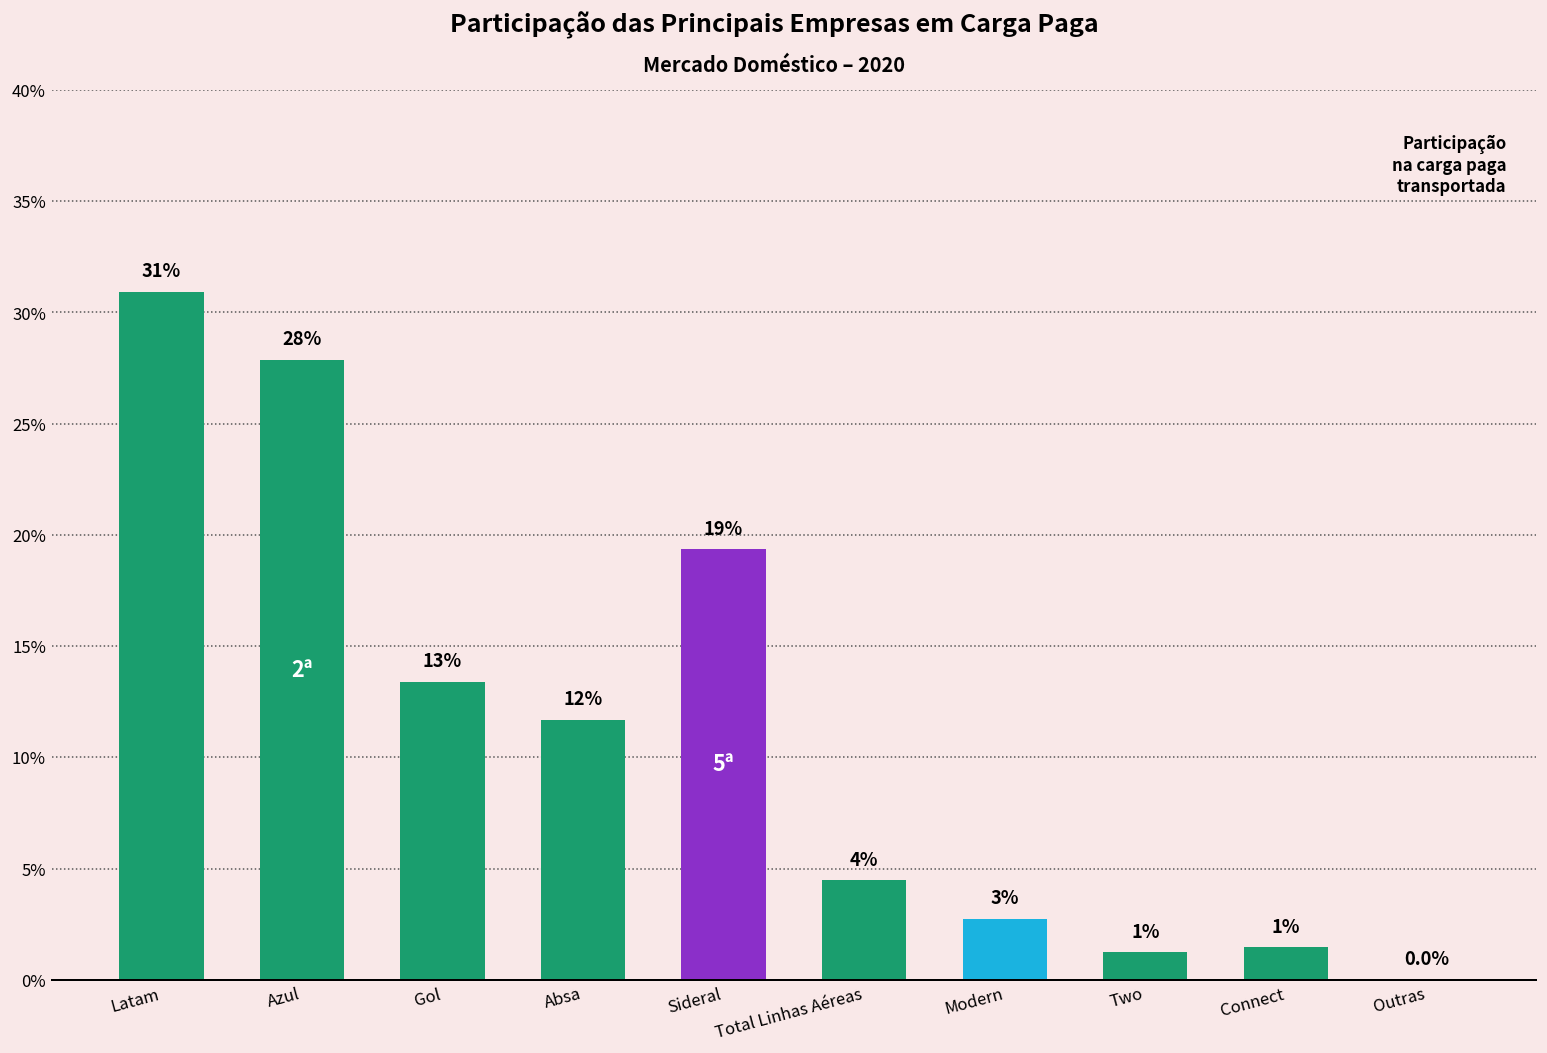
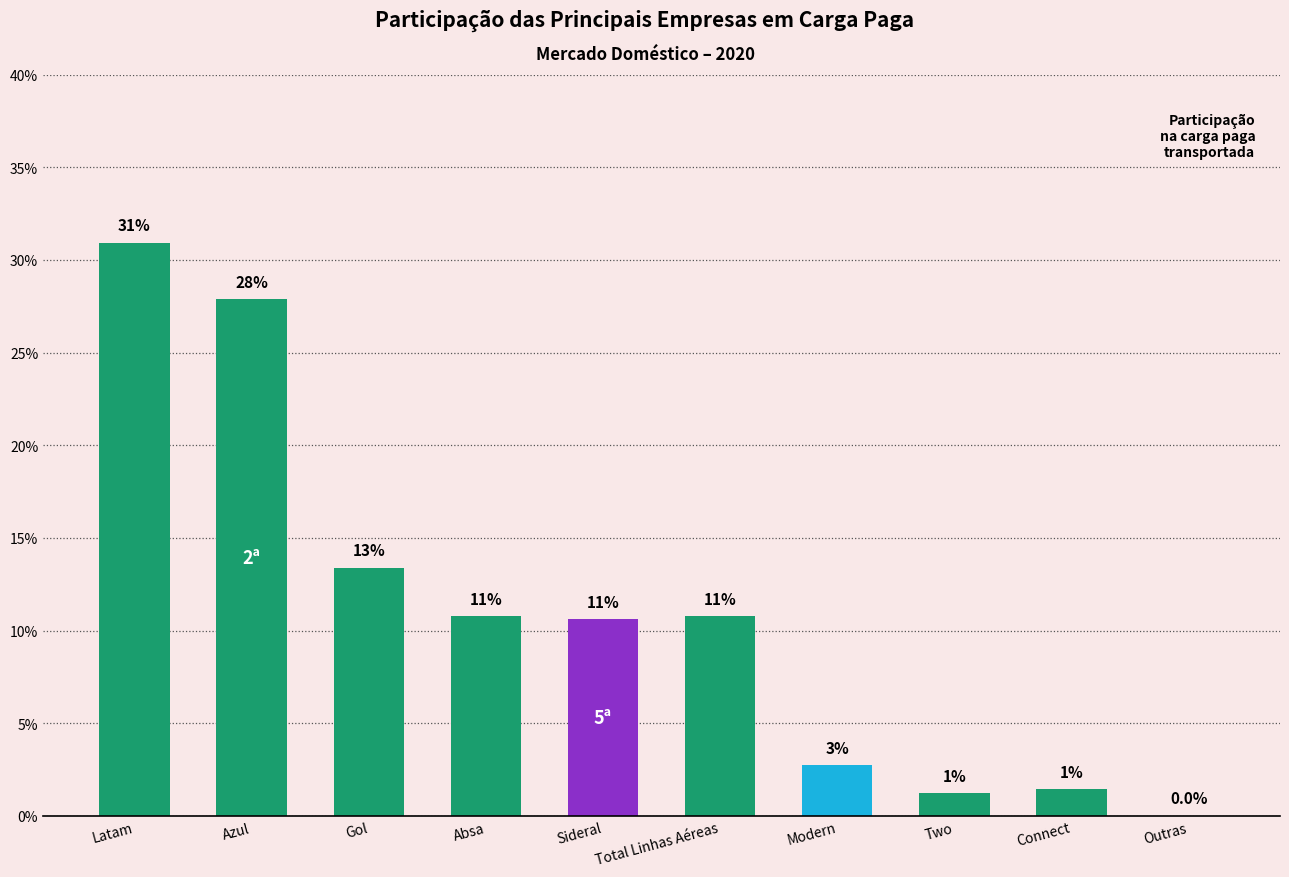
  {
    "Latam": "31%",
    "Azul": "28%",
    "Gol": "13%",
-   "Absa": "12%",
-   "Sideral": "19%",
-   "Total Linhas Aéreas": "4%",
+   "Absa": "11%",
+   "Sideral": "11%",
+   "Total Linhas Aéreas": "11%",
    "Modern": "3%",
    "Two": "1%",
    "Connect": "1%",
    "Outras": "0.0%"
  }
